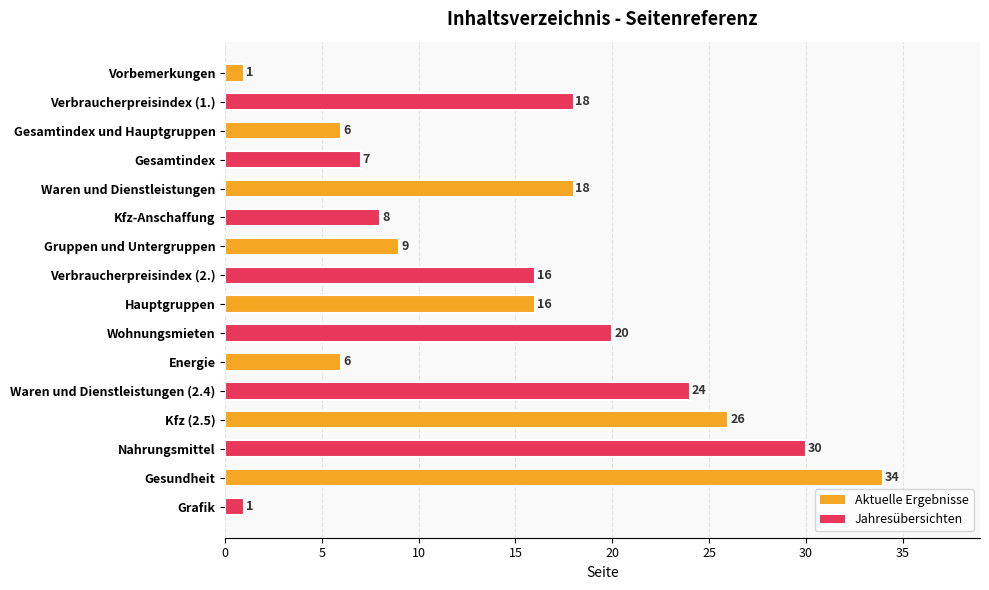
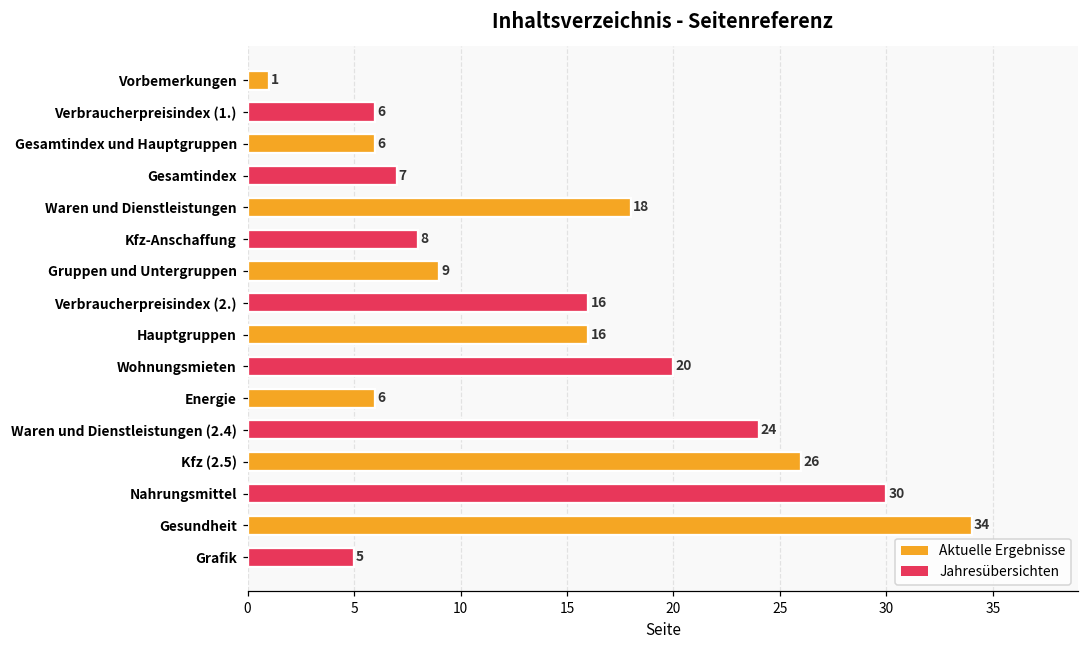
  {
    "Vorbemerkungen": 1,
-   "Verbraucherpreisindex (1.)": 18,
+   "Verbraucherpreisindex (1.)": 6,
    "Gesamtindex und Hauptgruppen": 6,
    "Gesamtindex": 7,
    "Waren und Dienstleistungen": 18,
    "Kfz-Anschaffung": 8,
    "Gruppen und Untergruppen": 9,
    "Verbraucherpreisindex (2.)": 16,
    "Hauptgruppen": 16,
    "Wohnungsmieten": 20,
    "Energie": 6,
    "Waren und Dienstleistungen (2.4)": 24,
    "Kfz (2.5)": 26,
    "Nahrungsmittel": 30,
    "Gesundheit": 34,
-   "Grafik": 1
+   "Grafik": 5
  }
